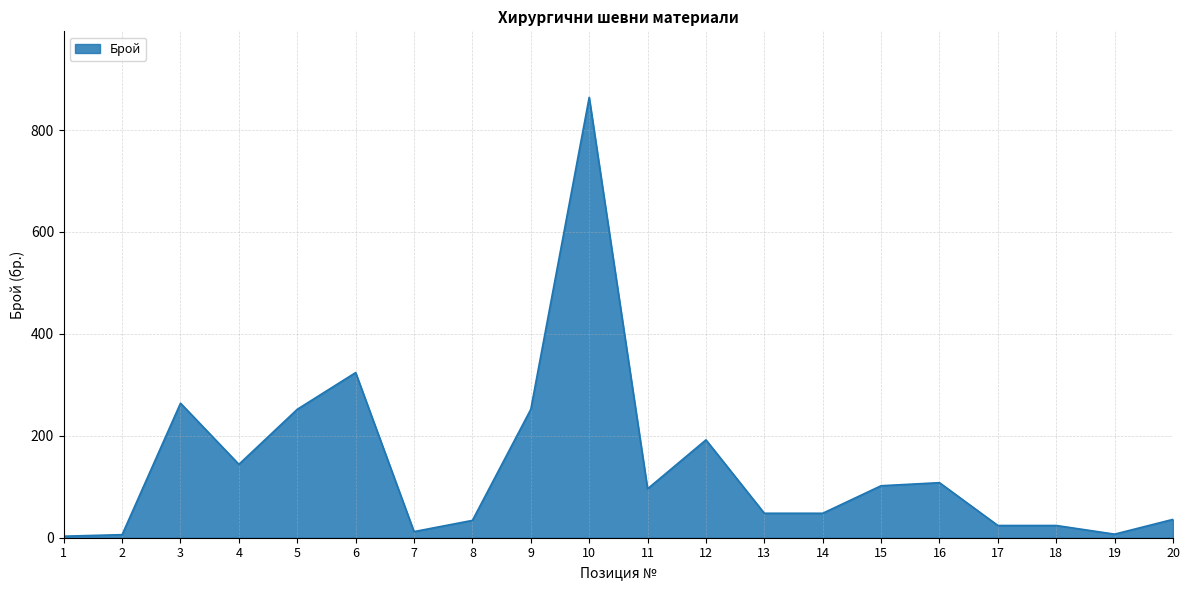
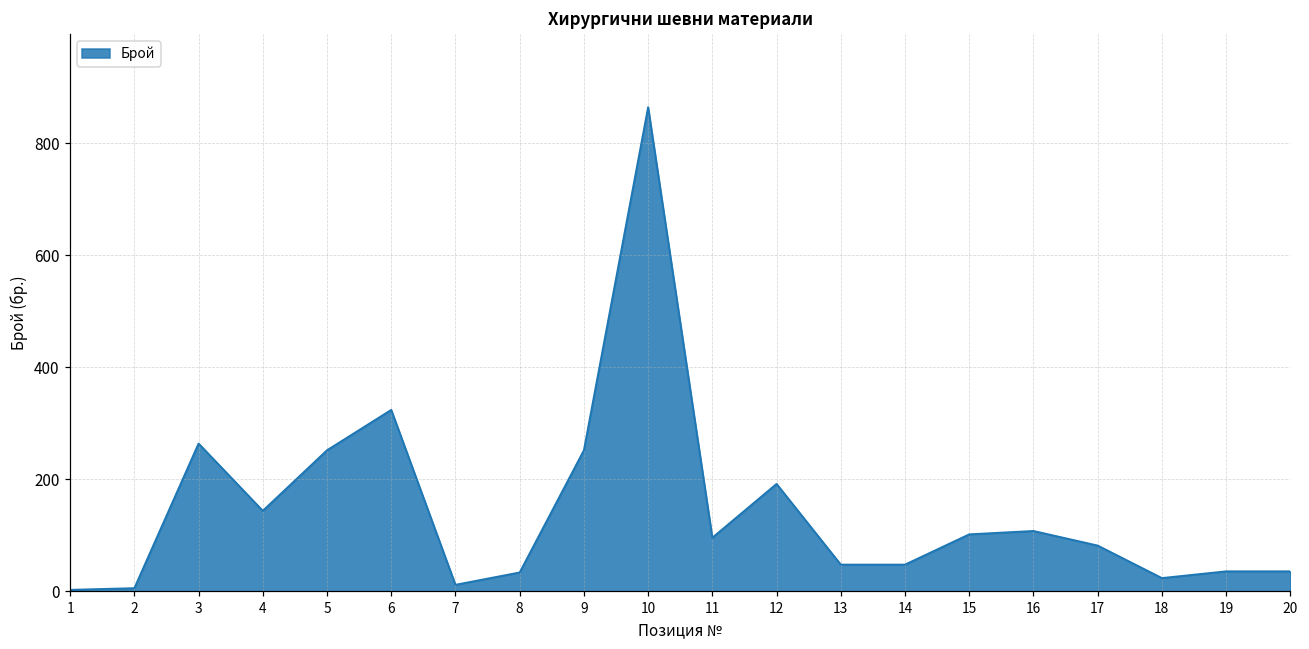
  {
    "1": 0,
    "2": 10,
    "3": 260,
    "4": 140,
    "5": 250,
    "6": 320,
    "7": 10,
    "8": 30,
    "9": 250,
    "10": 860,
    "11": 100,
    "12": 190,
    "13": 50,
    "14": 50,
    "15": 100,
    "16": 110,
-   "17": 20,
+   "17": 80,
    "18": 20,
-   "19": 10,
+   "19": 40,
    "20": 40
  }
